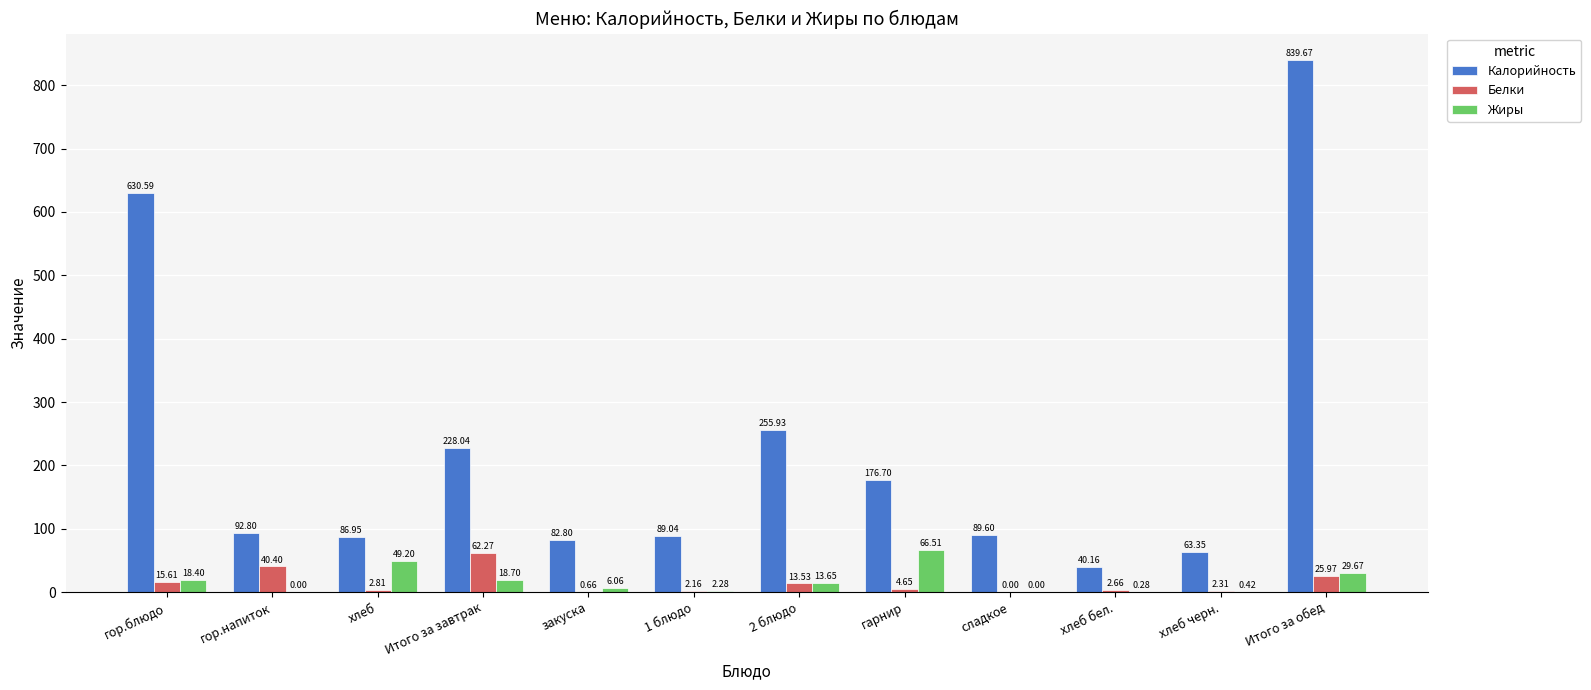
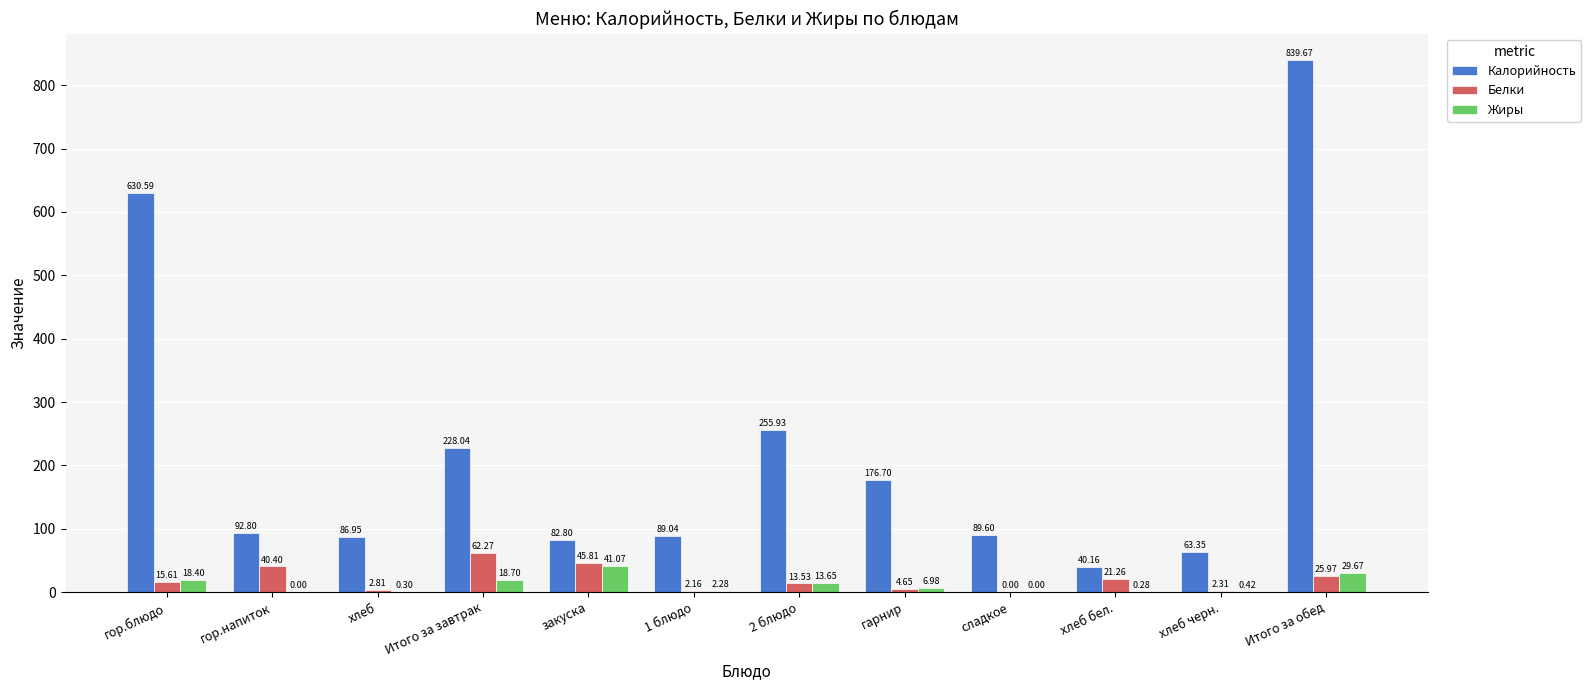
  {
    "Калорийность": {
      "гор.блюдо": 630.59,
      "гор.напиток": 92.80,
      "хлеб": 86.95,
      "Итого за завтрак": 228.04,
      "закуска": 82.80,
      "1 блюдо": 89.04,
      "2 блюдо": 255.93,
      "гарнир": 176.70,
      "сладкое": 89.60,
      "хлеб бел.": 40.16,
      "хлеб черн.": 63.35,
      "Итого за обед": 839.67
    },
    "Белки": {
      "гор.блюдо": 15.61,
      "гор.напиток": 40.40,
      "хлеб": 2.81,
      "Итого за завтрак": 62.27,
-     "закуска": 0.66,
+     "закуска": 45.81,
      "1 блюдо": 2.16,
      "2 блюдо": 13.53,
      "гарнир": 4.65,
      "сладкое": 0.00,
-     "хлеб бел.": 2.66,
+     "хлеб бел.": 21.26,
      "хлеб черн.": 2.31,
      "Итого за обед": 25.97
    },
    "Жиры": {
      "гор.блюдо": 18.40,
      "гор.напиток": 0.00,
-     "хлеб": 49.20,
+     "хлеб": 0.30,
      "Итого за завтрак": 18.70,
-     "закуска": 6.06,
+     "закуска": 41.07,
      "1 блюдо": 2.28,
      "2 блюдо": 13.65,
-     "гарнир": 66.51,
+     "гарнир": 6.98,
      "сладкое": 0.00,
      "хлеб бел.": 0.28,
      "хлеб черн.": 0.42,
      "Итого за обед": 29.67
    }
  }
